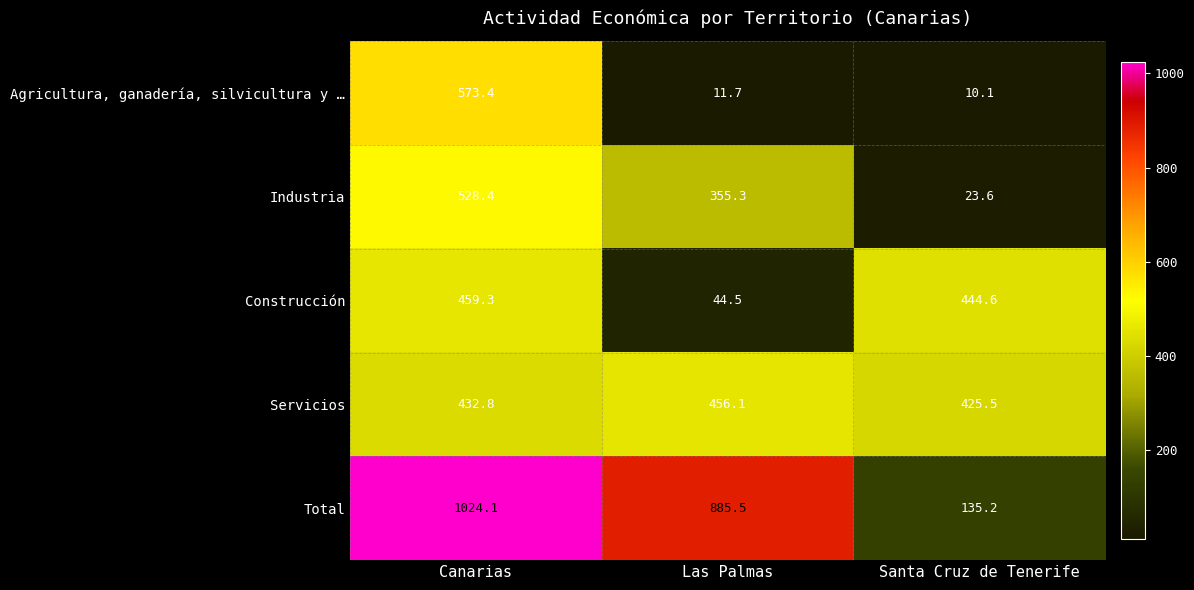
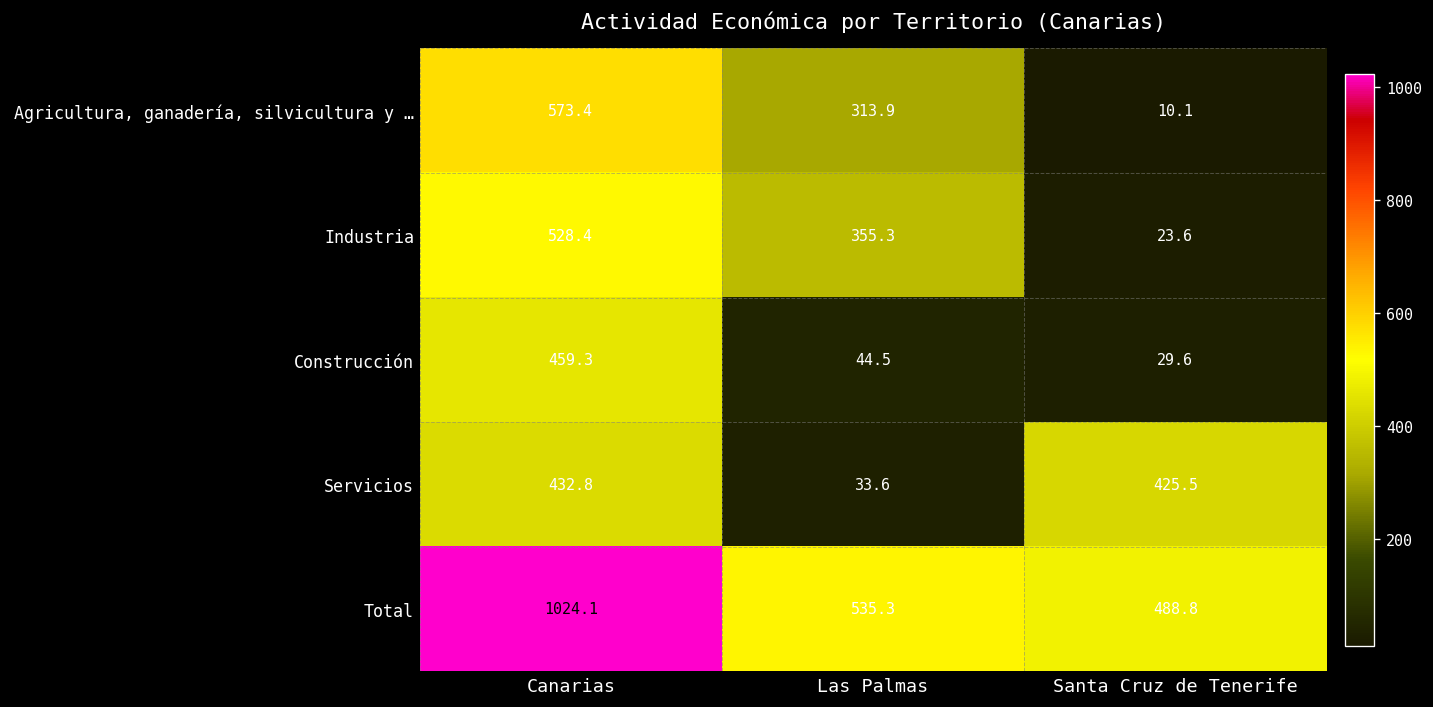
  {
    "Agricultura, ganadería, silvicultura y …": {
      "Canarias": 573.4,
-     "Las Palmas": 11.7,
+     "Las Palmas": 313.9,
      "Santa Cruz de Tenerife": 10.1
    },
    "Industria": {
      "Canarias": 528.4,
      "Las Palmas": 355.3,
      "Santa Cruz de Tenerife": 23.6
    },
    "Construcción": {
      "Canarias": 459.3,
      "Las Palmas": 44.5,
-     "Santa Cruz de Tenerife": 444.6
+     "Santa Cruz de Tenerife": 29.6
    },
    "Servicios": {
      "Canarias": 432.8,
-     "Las Palmas": 456.1,
+     "Las Palmas": 33.6,
      "Santa Cruz de Tenerife": 425.5
    },
    "Total": {
      "Canarias": 1024.1,
-     "Las Palmas": 885.5,
-     "Santa Cruz de Tenerife": 135.2
+     "Las Palmas": 535.3,
+     "Santa Cruz de Tenerife": 488.8
    }
  }
